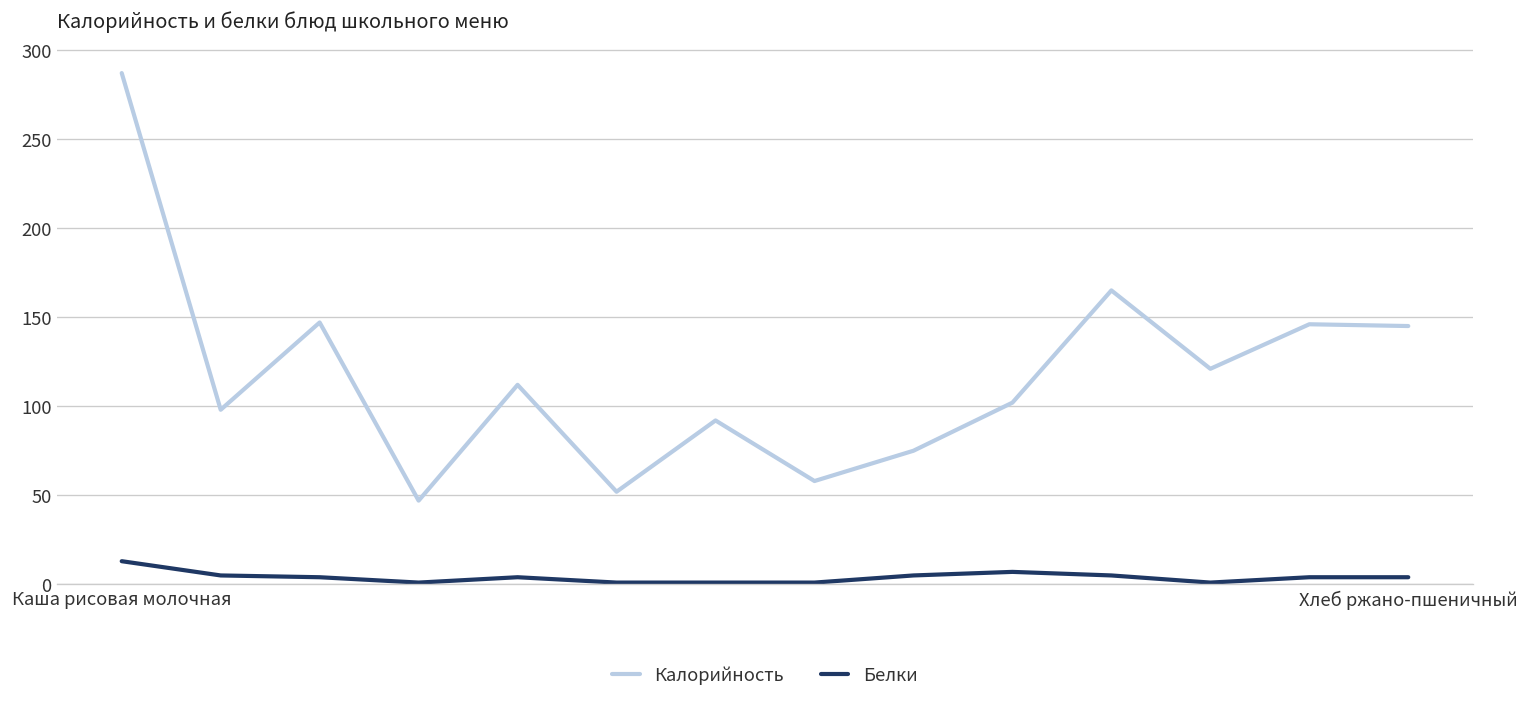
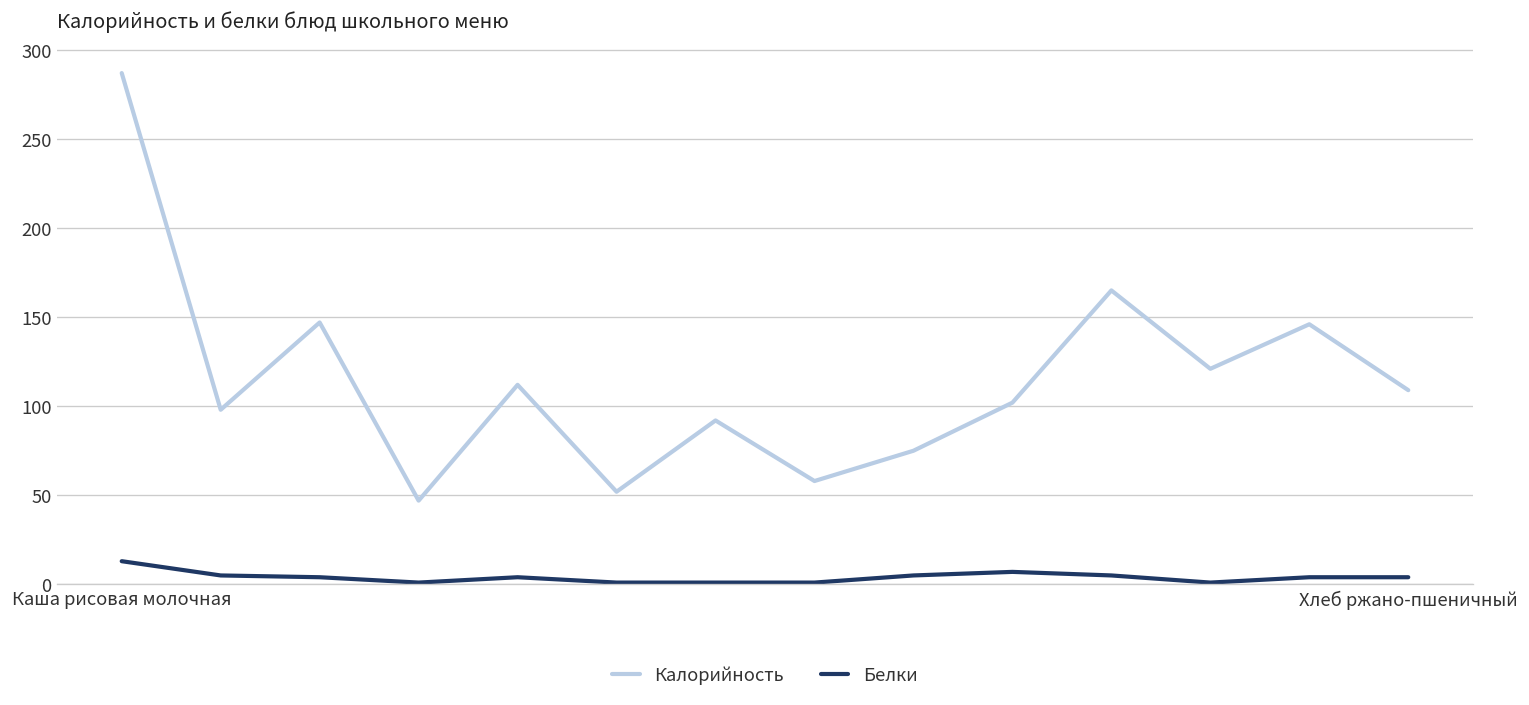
  {
    "Калорийность": {
      "Каша рисовая молочная": 287,
-     "Хлеб ржано-пшеничный": 145
+     "Хлеб ржано-пшеничный": 109
    },
    "Белки": {
      "Каша рисовая молочная": 13,
      "Хлеб ржано-пшеничный": 4
    }
  }
